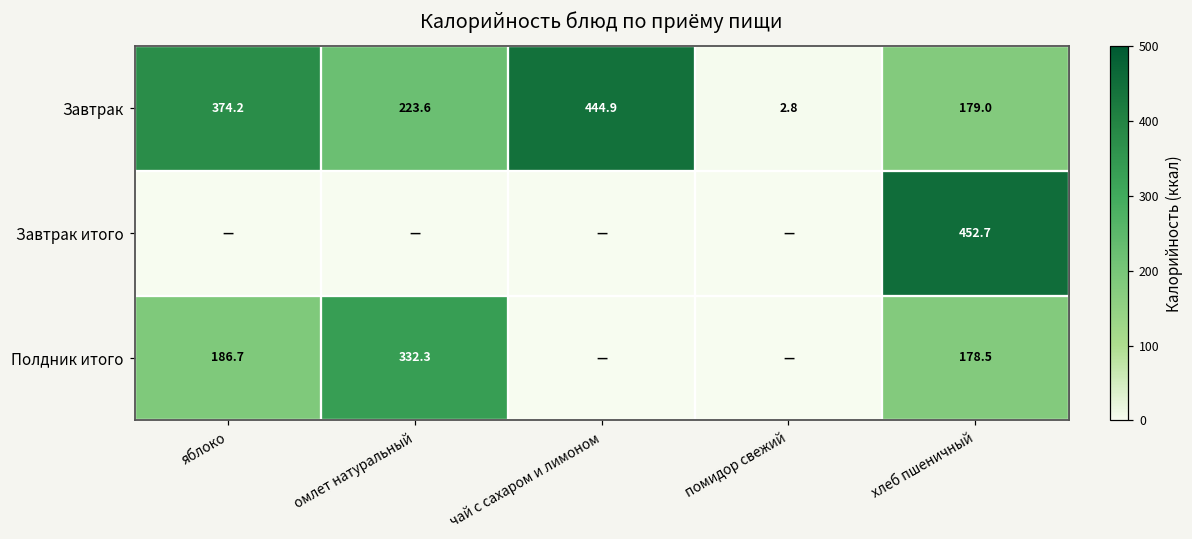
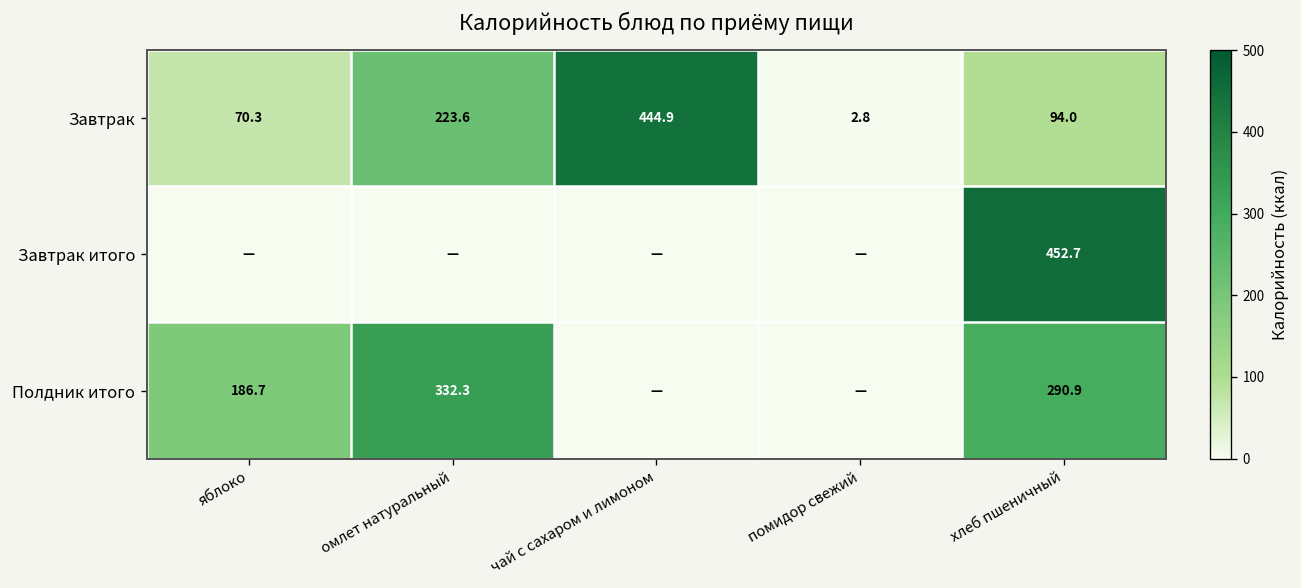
  {
    "Завтрак": {
-     "яблоко": 374.2,
+     "яблоко": 70.3,
      "омлет натуральный": 223.6,
      "чай с сахаром и лимоном": 444.9,
      "помидор свежий": 2.8,
-     "хлеб пшеничный": 179.0
+     "хлеб пшеничный": 94.0
    },
    "Завтрак итого": {
      "хлеб пшеничный": 452.7
    },
    "Полдник итого": {
      "яблоко": 186.7,
      "омлет натуральный": 332.3,
-     "хлеб пшеничный": 178.5
+     "хлеб пшеничный": 290.9
    }
  }
